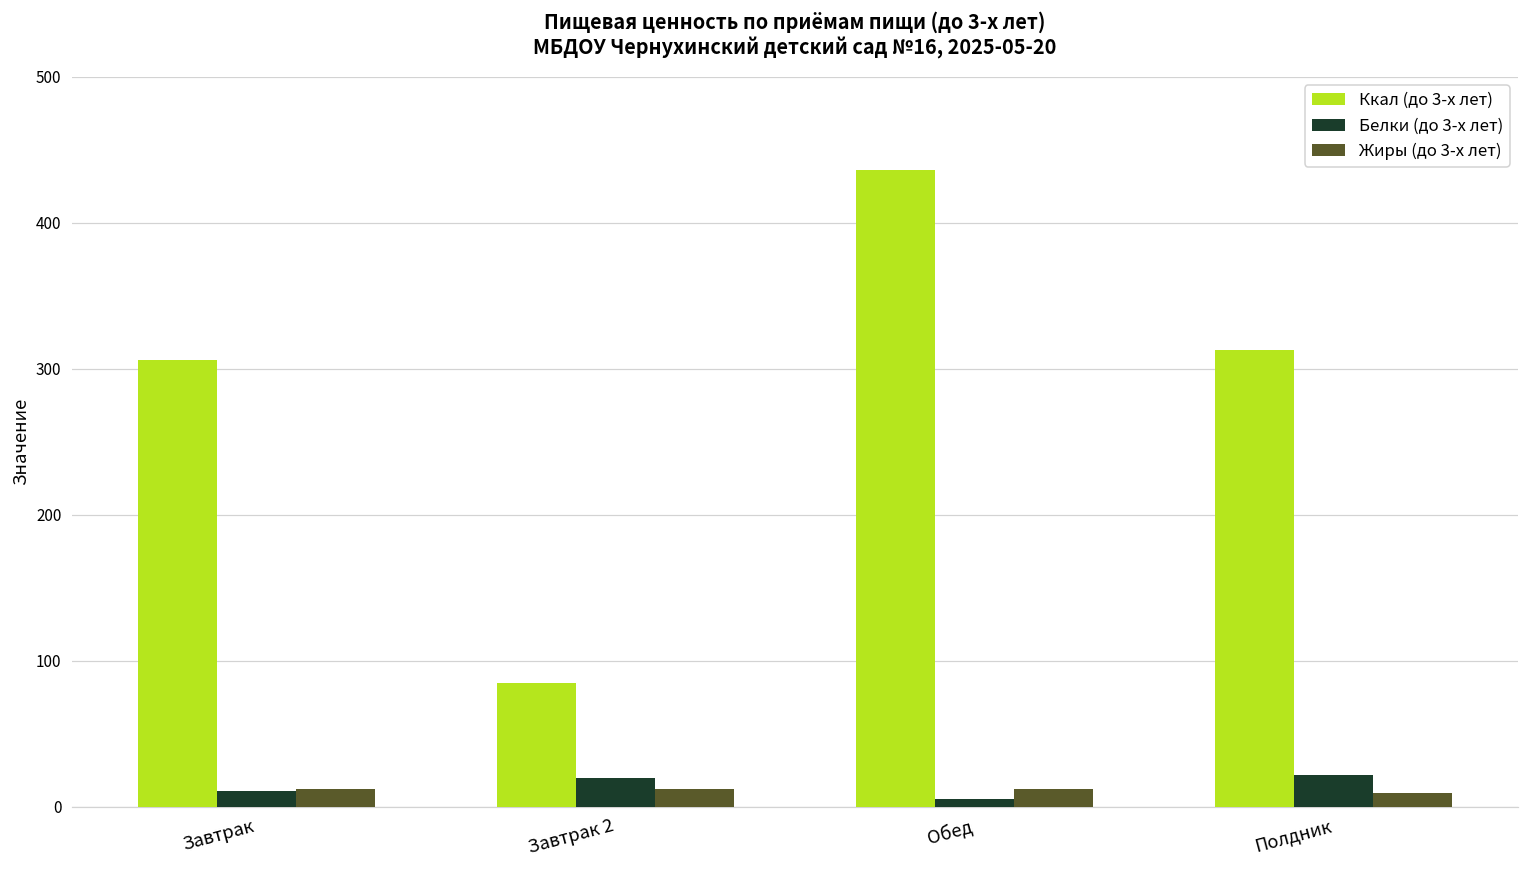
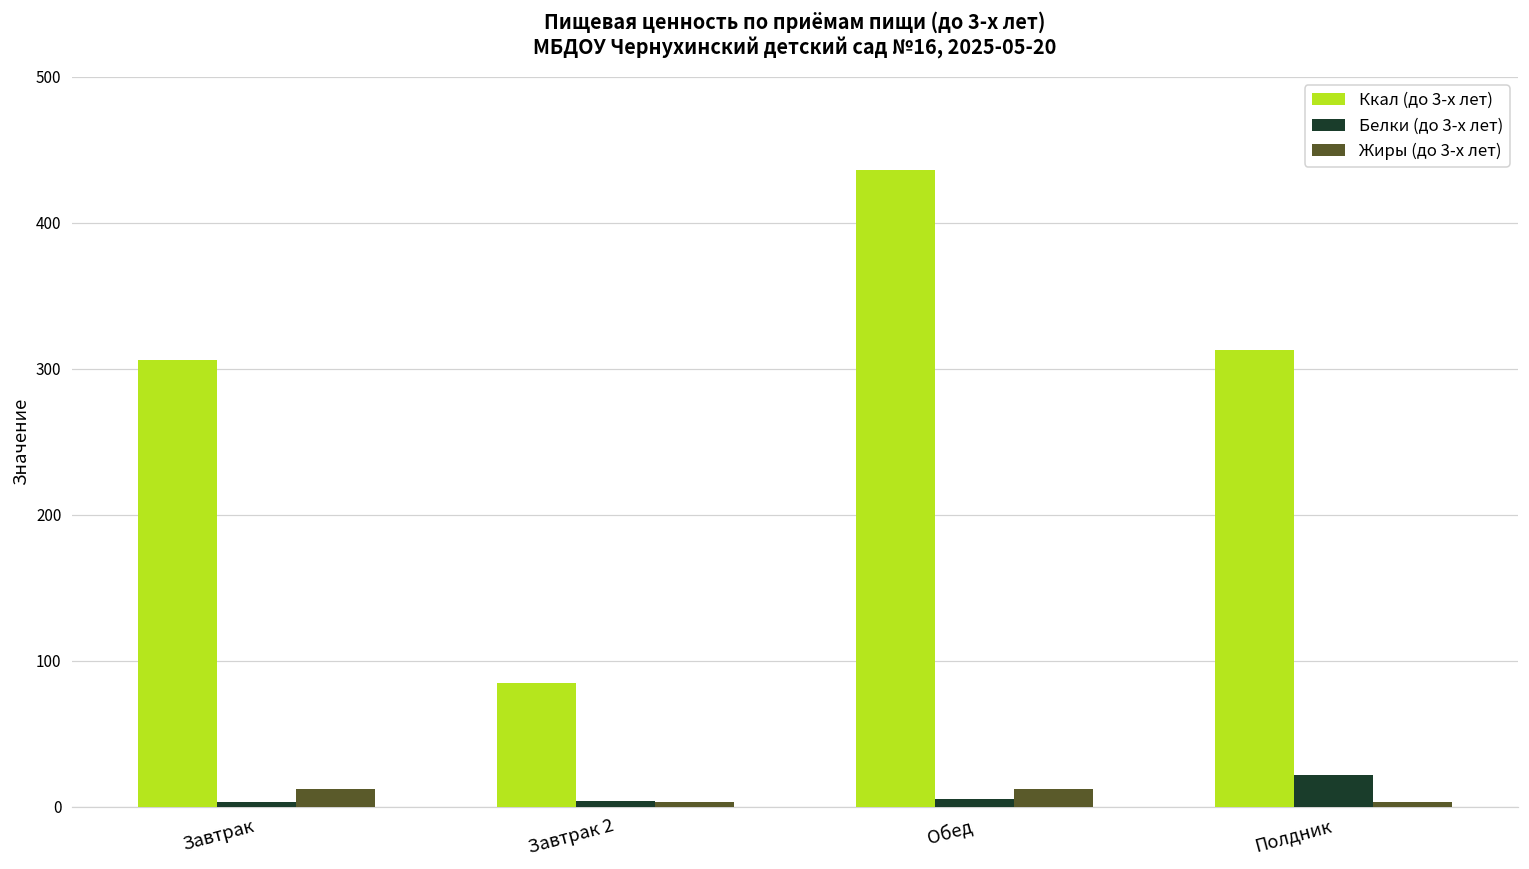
  {
    "Ккал (до 3-х лет)": {
      "Завтрак": 306,
      "Завтрак 2": 85,
      "Обед": 436,
      "Полдник": 313
    },
    "Белки (до 3-х лет)": {
-     "Завтрак": 11,
-     "Завтрак 2": 20,
+     "Завтрак": 3,
+     "Завтрак 2": 4,
      "Обед": 5,
      "Полдник": 21
    },
    "Жиры (до 3-х лет)": {
      "Завтрак": 12,
-     "Завтрак 2": 12,
+     "Завтрак 2": 3,
      "Обед": 12,
-     "Полдник": 9
+     "Полдник": 3
    }
  }
